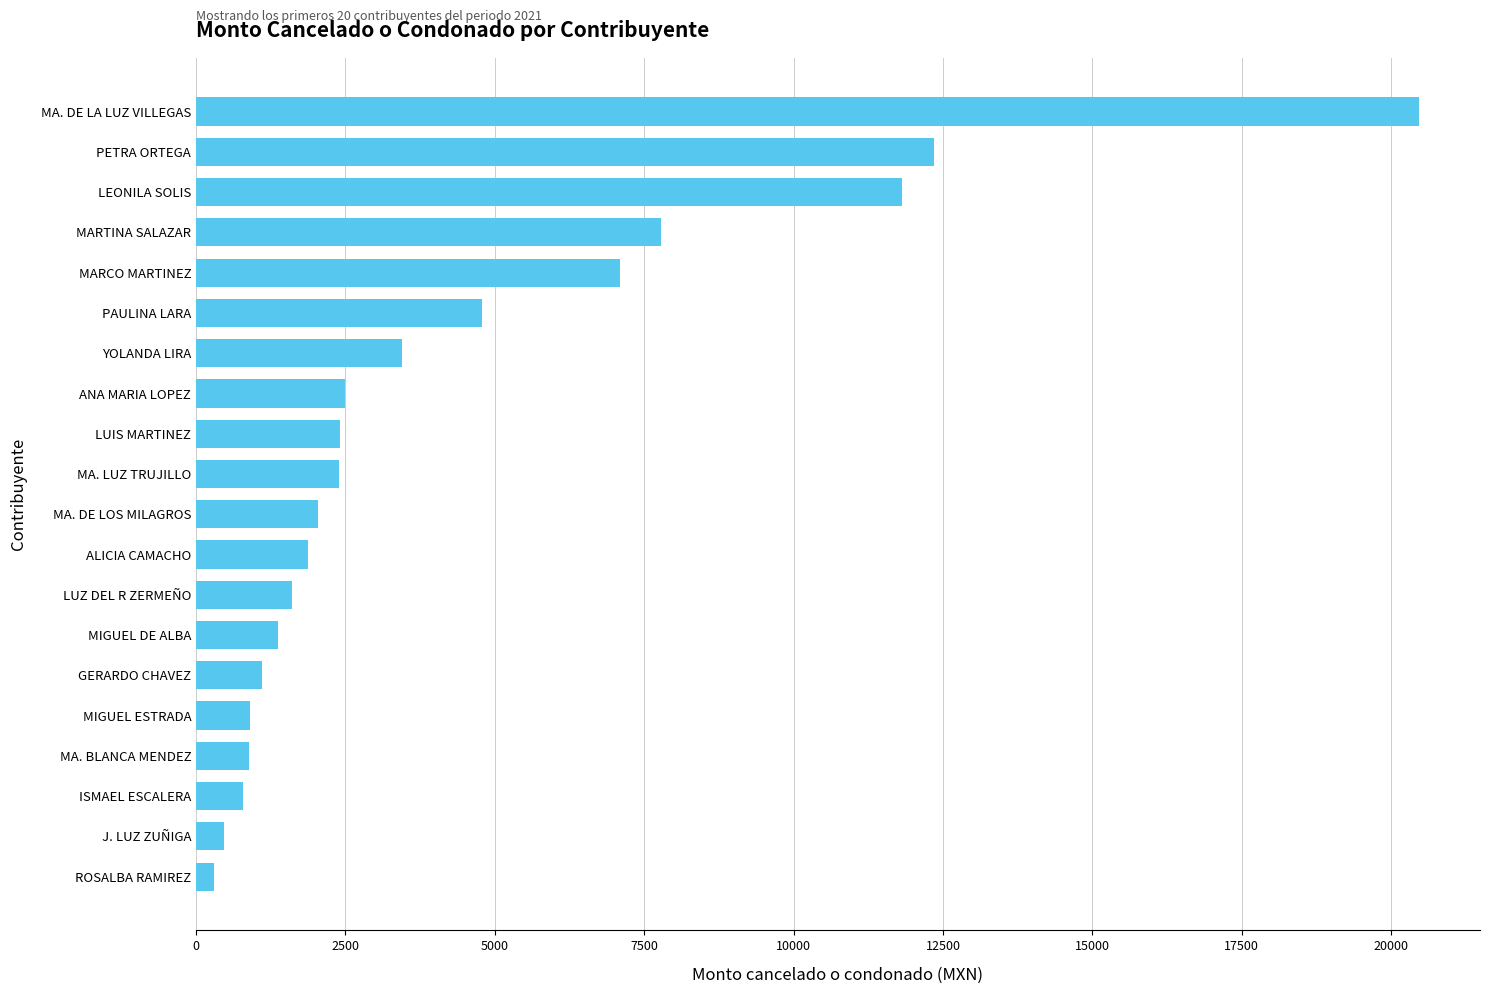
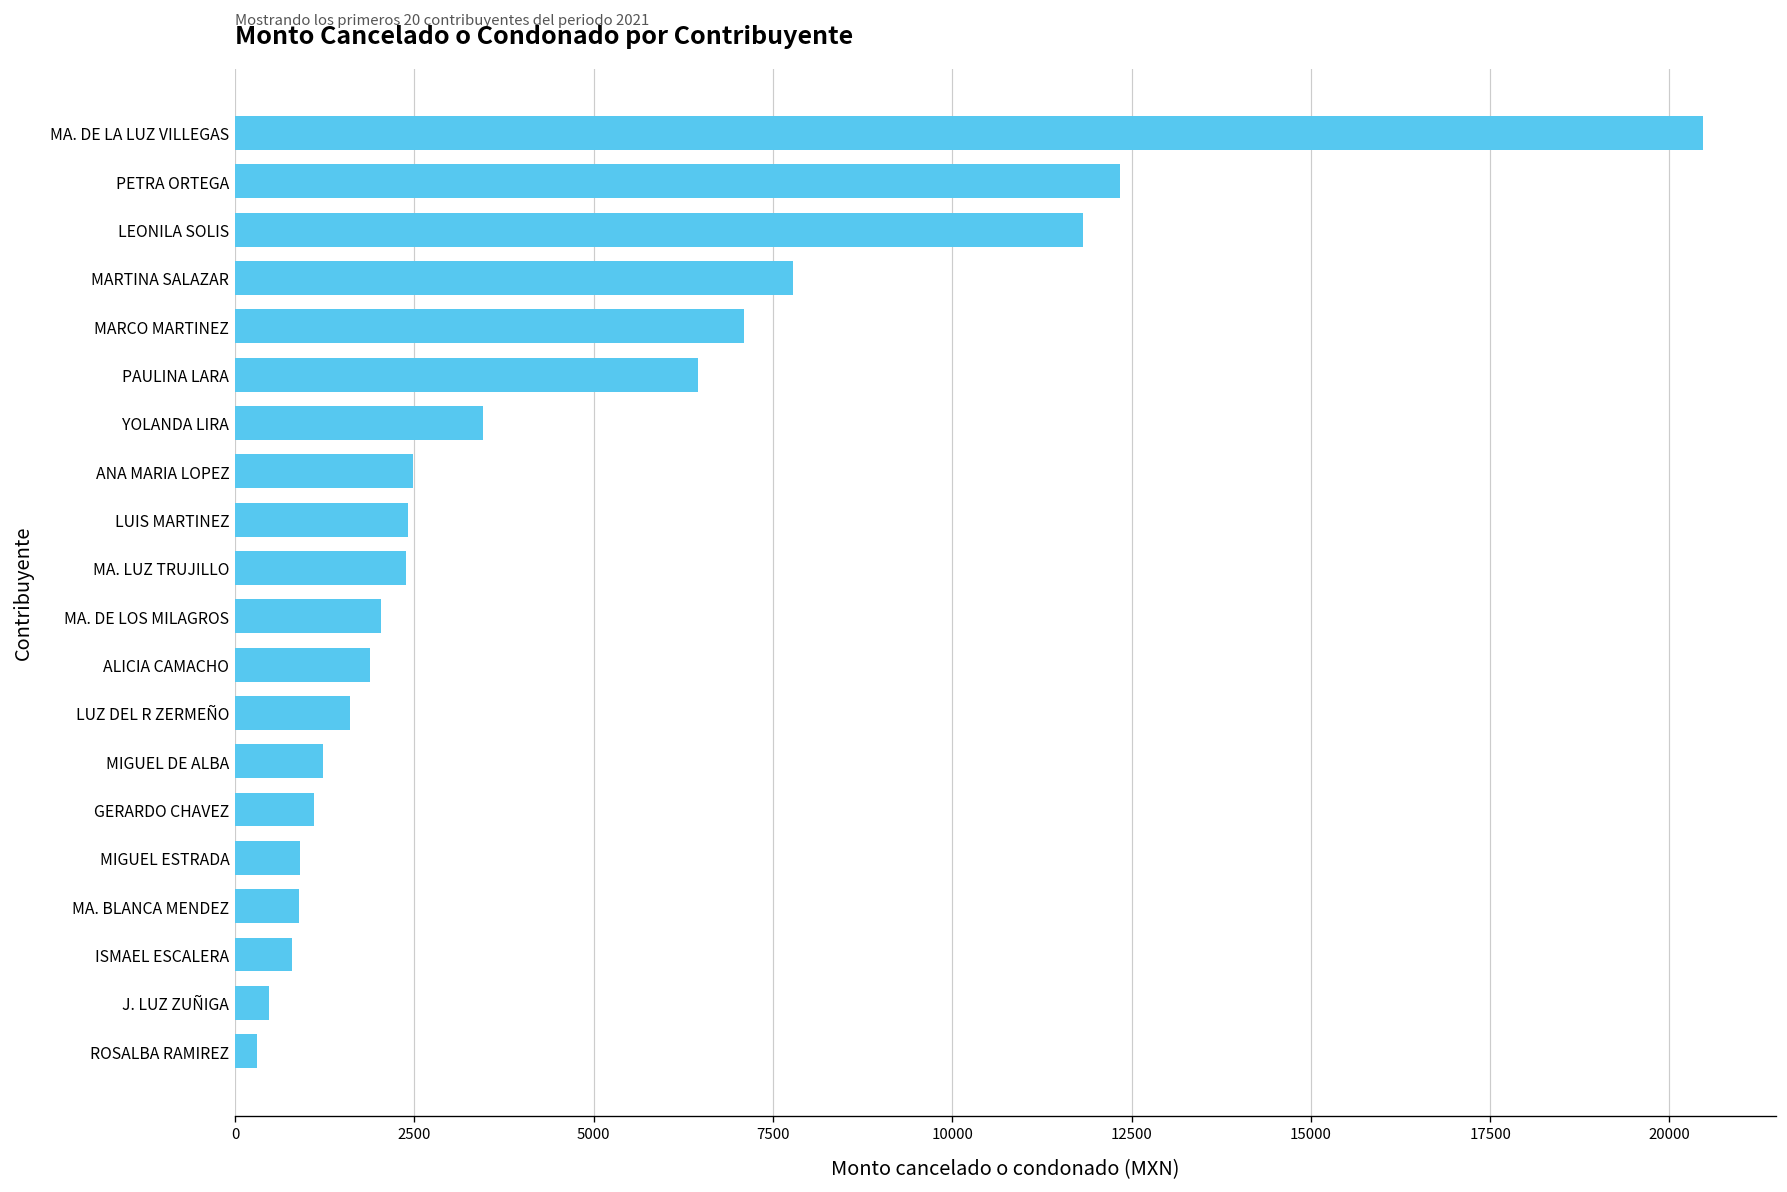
  {
    "MA. DE LA LUZ VILLEGAS": 20500,
    "PETRA ORTEGA": 12300,
    "LEONILA SOLIS": 11800,
    "MARTINA SALAZAR": 7800,
    "MARCO MARTINEZ": 7100,
-   "PAULINA LARA": 4800,
+   "PAULINA LARA": 6400,
    "YOLANDA LIRA": 3500,
    "ANA MARIA LOPEZ": 2500,
    "LUIS MARTINEZ": 2400,
    "MA. LUZ TRUJILLO": 2400,
    "MA. DE LOS MILAGROS": 2000,
    "ALICIA CAMACHO": 1900,
    "LUZ DEL R ZERMEÑO": 1600,
-   "MIGUEL DE ALBA": 1400,
+   "MIGUEL DE ALBA": 1200,
    "GERARDO CHAVEZ": 1100,
    "MIGUEL ESTRADA": 900,
    "MA. BLANCA MENDEZ": 900,
    "ISMAEL ESCALERA": 800,
    "J. LUZ ZUÑIGA": 500,
    "ROSALBA RAMIREZ": 300
  }
